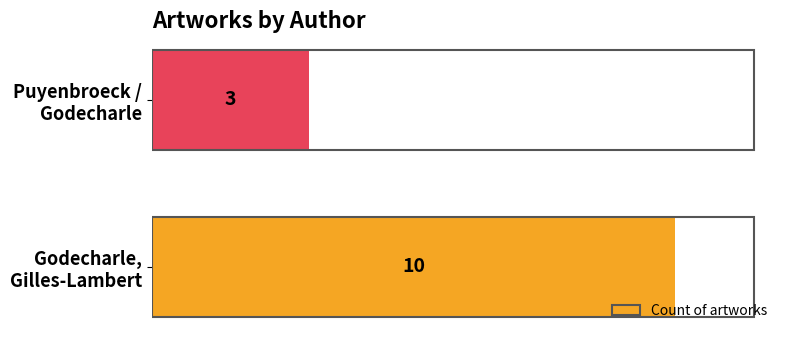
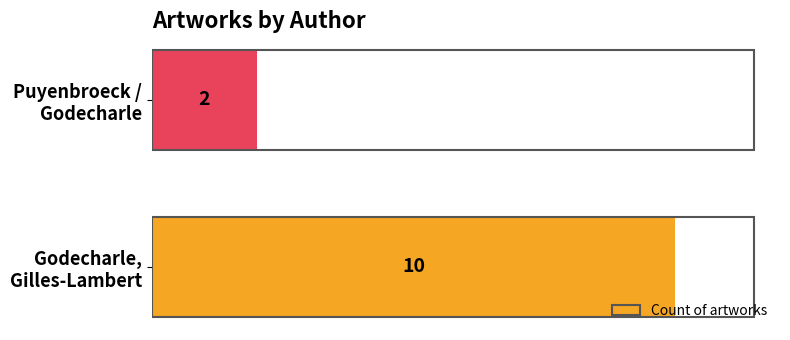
  {
-   "Puyenbroeck / Godecharle": 3,
+   "Puyenbroeck / Godecharle": 2,
    "Godecharle, Gilles-Lambert": 10
  }
